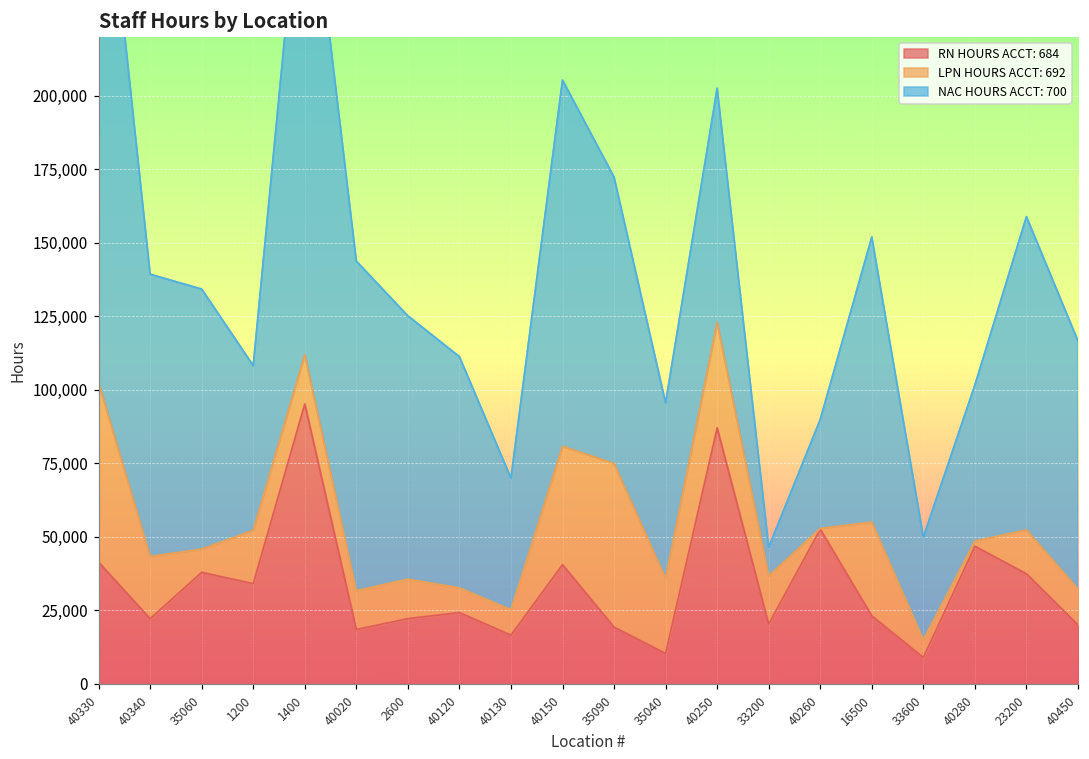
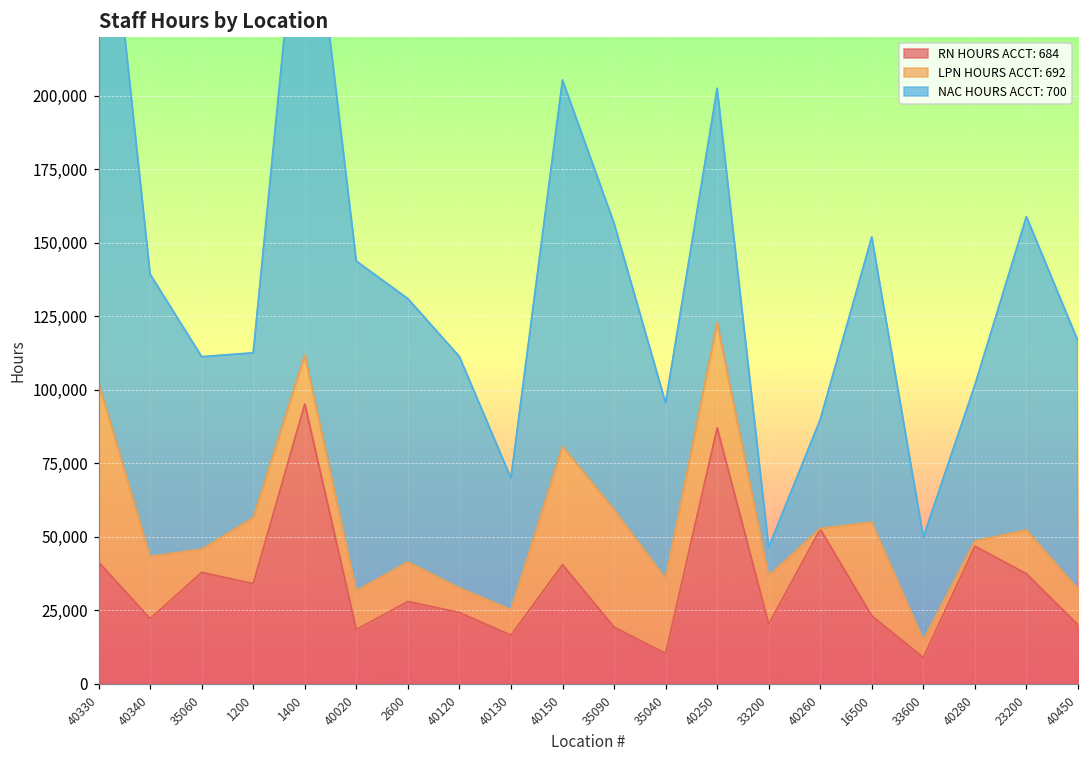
  {
    "RN HOURS ACCT: 684": {
      "40330": "41,000",
      "40340": "22,000",
      "35060": "38,000",
      "1200": "34,000",
      "1400": "95,000",
      "40020": "18,000",
-     "2600": "22,000",
+     "2600": "28,000",
      "40120": "24,000",
      "40130": "17,000",
      "40150": "41,000",
      "35090": "19,000",
      "35040": "10,000",
      "40250": "87,000",
      "33200": "20,000",
      "16500": "23,000",
      "33600": "9,000",
      "40280": "47,000",
      "23200": "37,000",
      "40450": "20,000"
    },
    "LPN HOURS ACCT: 692": {
      "40330": "61,000",
      "40340": "21,000",
      "35060": "8,000",
-     "1200": "18,000",
+     "1200": "22,000",
      "1400": "17,000",
      "40020": "13,000",
      "2600": "13,000",
      "40120": "8,000",
      "40130": "9,000",
      "40150": "40,000",
-     "35090": "56,000",
+     "35090": "40,000",
      "35040": "26,000",
      "40250": "36,000",
      "33200": "16,000",
      "16500": "32,000",
      "33600": "6,000",
      "40280": "2,000",
      "23200": "15,000",
      "40450": "12,000"
    },
    "NAC HOURS ACCT: 700": {
      "40340": "96,000",
-     "35060": "88,000",
+     "35060": "65,000",
      "1200": "56,000",
      "40020": "112,000",
      "2600": "89,000",
      "40120": "79,000",
      "40130": "45,000",
      "40150": "124,000",
      "35090": "97,000",
      "35040": "60,000",
      "40250": "80,000",
      "33200": "10,000",
      "40260": "37,000",
      "16500": "97,000",
      "33600": "35,000",
      "40280": "53,000",
      "23200": "107,000",
      "40450": "84,000"
    }
  }
